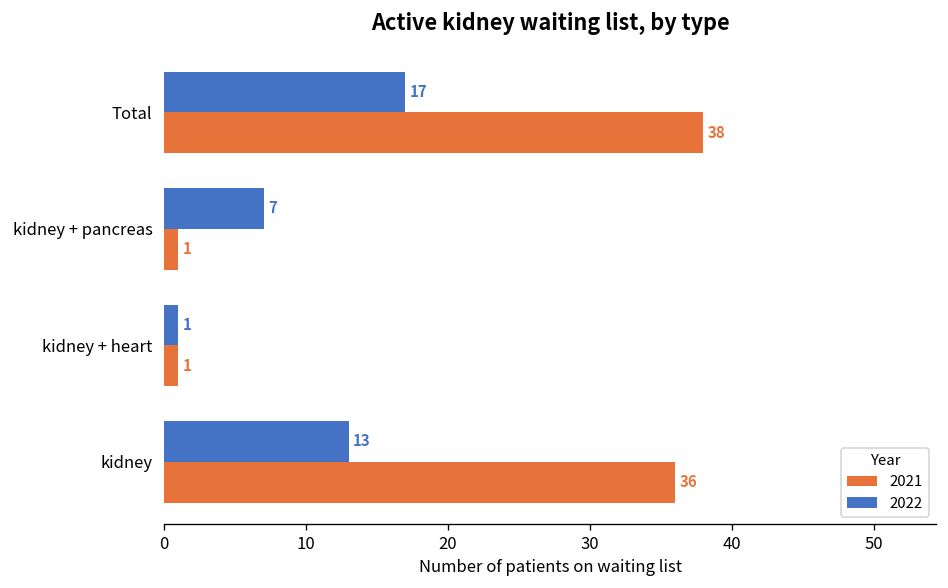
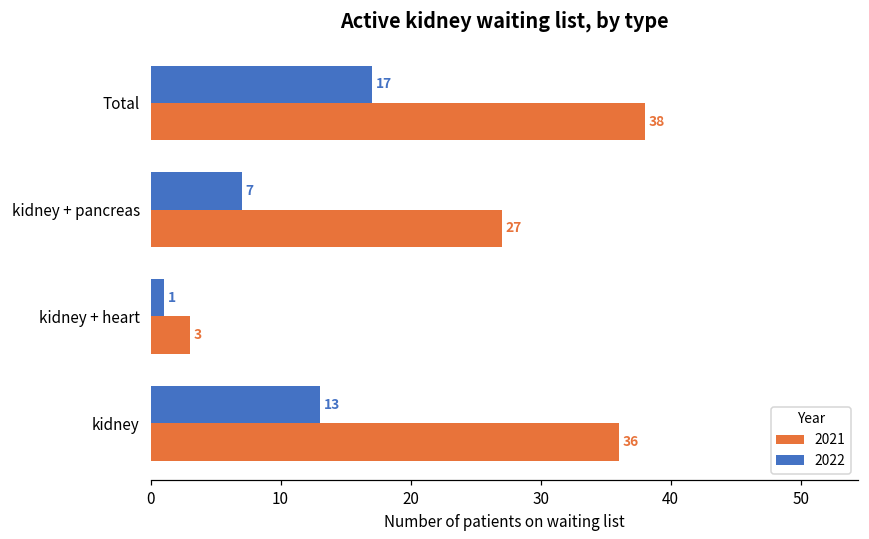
  {
    "2021": {
      "Total": 38,
-     "kidney + pancreas": 1,
-     "kidney + heart": 1,
+     "kidney + pancreas": 27,
+     "kidney + heart": 3,
      "kidney": 36
    },
    "2022": {
      "Total": 17,
      "kidney + pancreas": 7,
      "kidney + heart": 1,
      "kidney": 13
    }
  }
